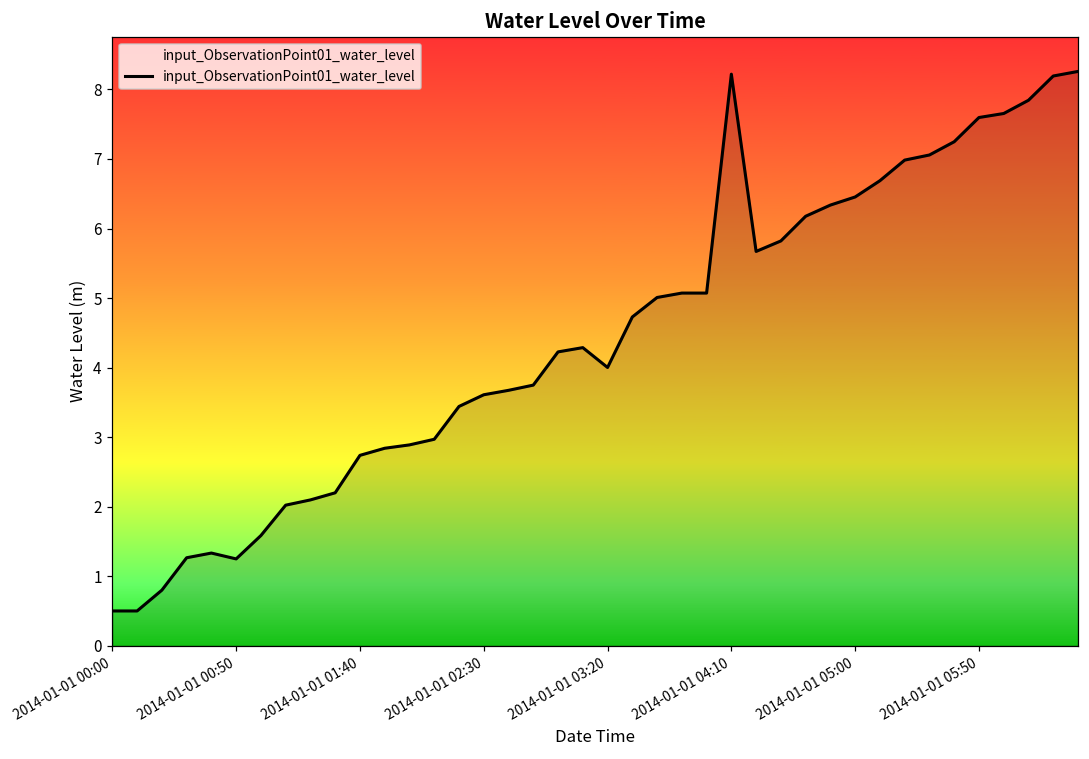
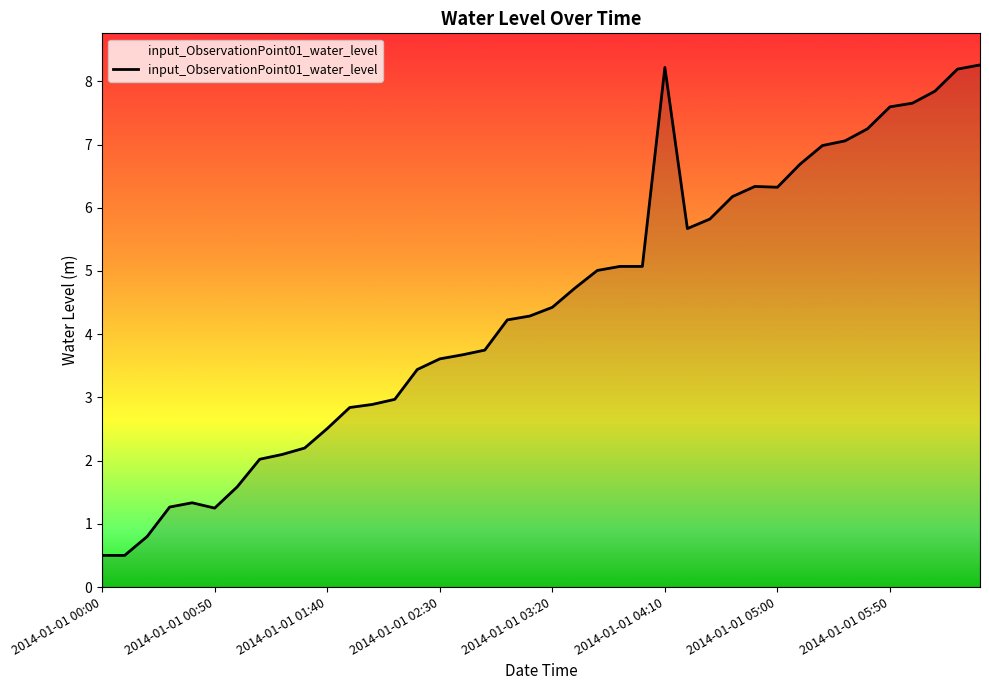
  {
    "2014-01-01 00:00": 0.5,
    "2014-01-01 00:50": 1.2,
-   "2014-01-01 01:40": 2.7,
+   "2014-01-01 01:40": 2.5,
    "2014-01-01 02:30": 3.6,
-   "2014-01-01 03:20": 4.0,
+   "2014-01-01 03:20": 4.4,
    "2014-01-01 04:10": 8.2,
-   "2014-01-01 05:00": 6.5,
+   "2014-01-01 05:00": 6.3,
    "2014-01-01 05:50": 7.6
  }
